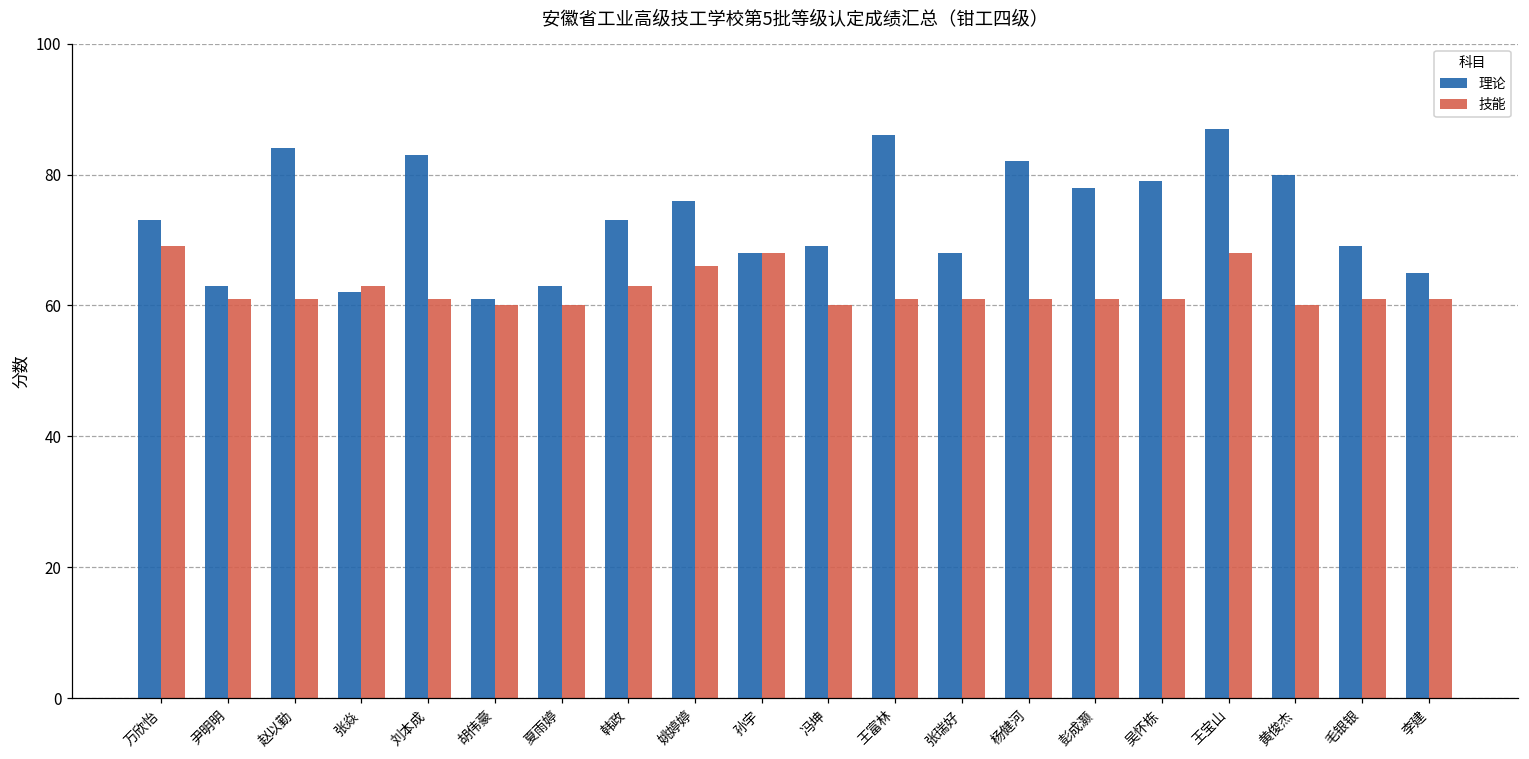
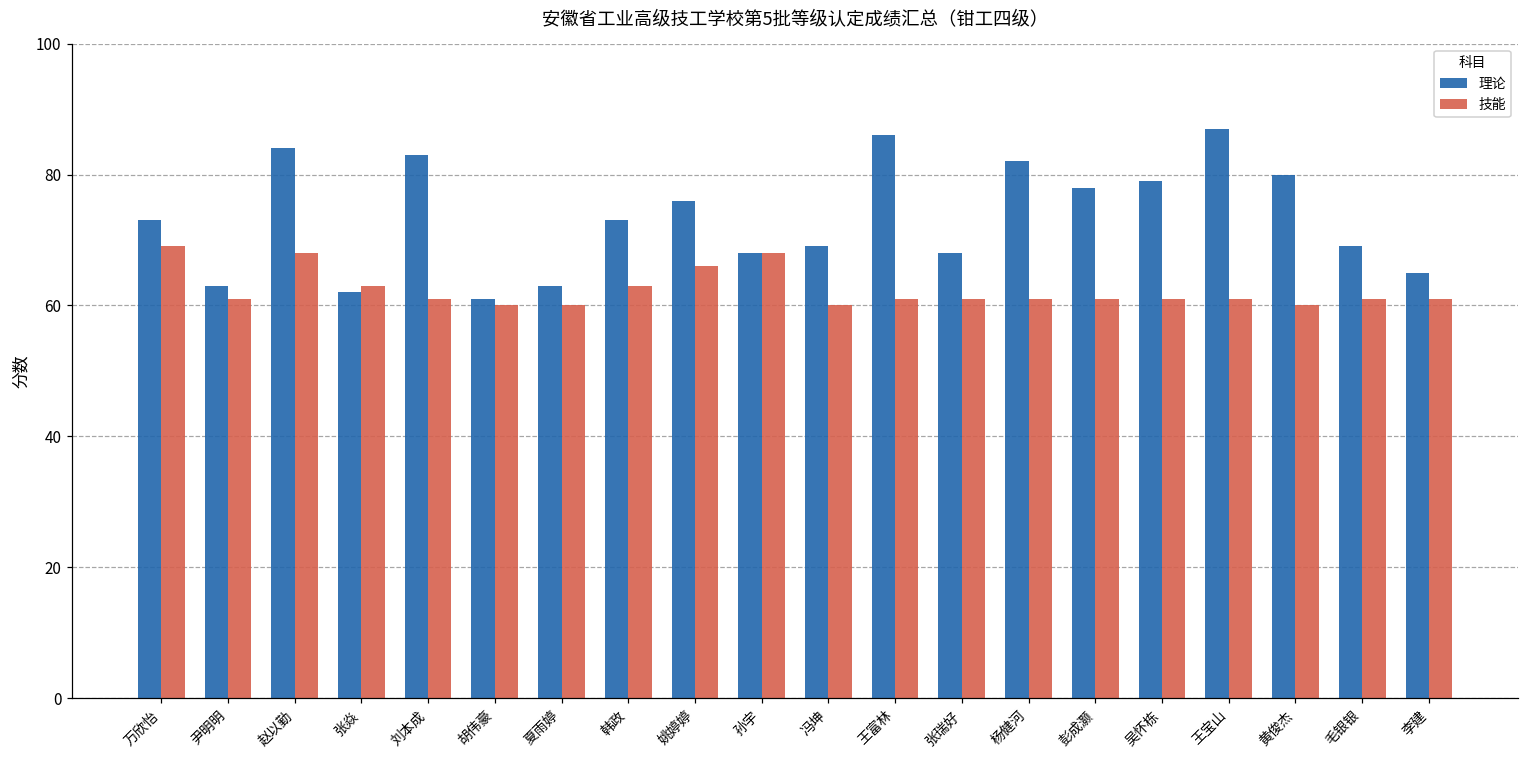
  {
    "理论": {
      "万欣怡": 73,
      "尹明明": 63,
      "赵以勤": 84,
      "张焱": 62,
      "刘本成": 83,
      "胡伟豪": 61,
      "夏雨婷": 63,
      "韩政": 73,
      "姚婷婷": 76,
      "孙宇": 68,
      "冯坤": 69,
      "王富林": 86,
      "张瑞好": 68,
      "杨健河": 82,
      "彭成灏": 78,
      "吴怀栋": 79,
      "王宝山": 87,
      "黄俊杰": 80,
      "毛银银": 69,
      "李建": 65
    },
    "技能": {
      "万欣怡": 69,
      "尹明明": 61,
-     "赵以勤": 61,
+     "赵以勤": 68,
      "张焱": 63,
      "刘本成": 61,
      "胡伟豪": 60,
      "夏雨婷": 60,
      "韩政": 63,
      "姚婷婷": 66,
      "孙宇": 68,
      "冯坤": 60,
      "王富林": 61,
      "张瑞好": 61,
      "杨健河": 61,
      "彭成灏": 61,
      "吴怀栋": 61,
-     "王宝山": 68,
+     "王宝山": 61,
      "黄俊杰": 60,
      "毛银银": 61,
      "李建": 61
    }
  }
